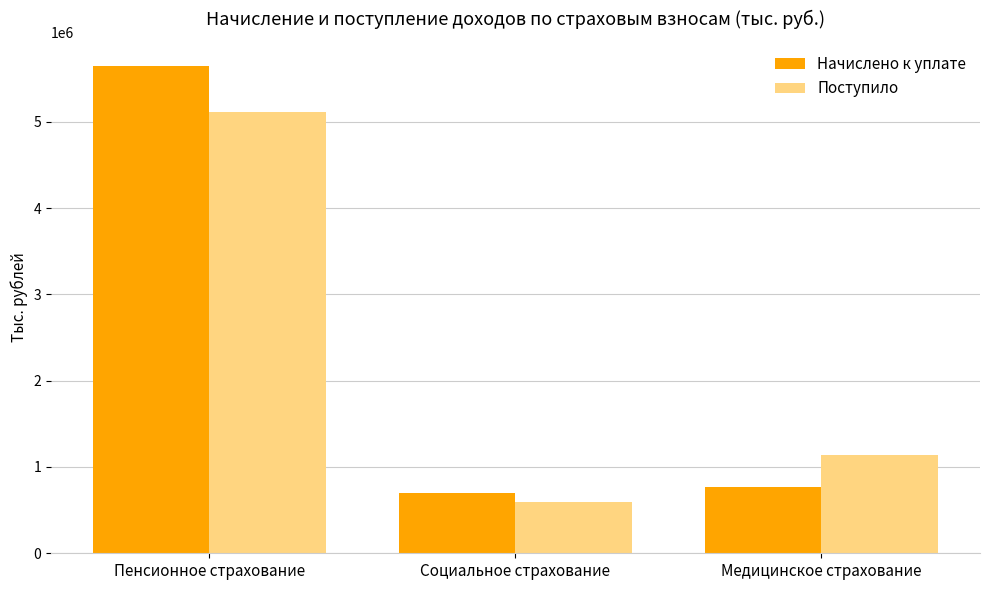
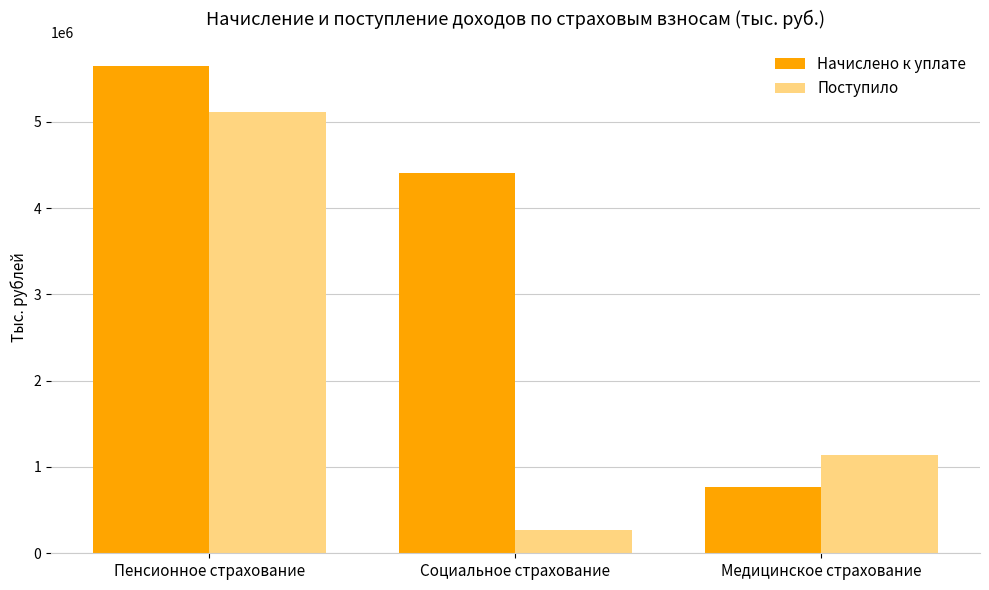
  {
    "Начислено к уплате": {
      "Пенсионное страхование": 5600000,
-     "Социальное страхование": 700000,
+     "Социальное страхование": 4400000,
      "Медицинское страхование": 800000
    },
    "Поступило": {
      "Пенсионное страхование": 5100000,
-     "Социальное страхование": 600000,
+     "Социальное страхование": 300000,
      "Медицинское страхование": 1100000
    }
  }
